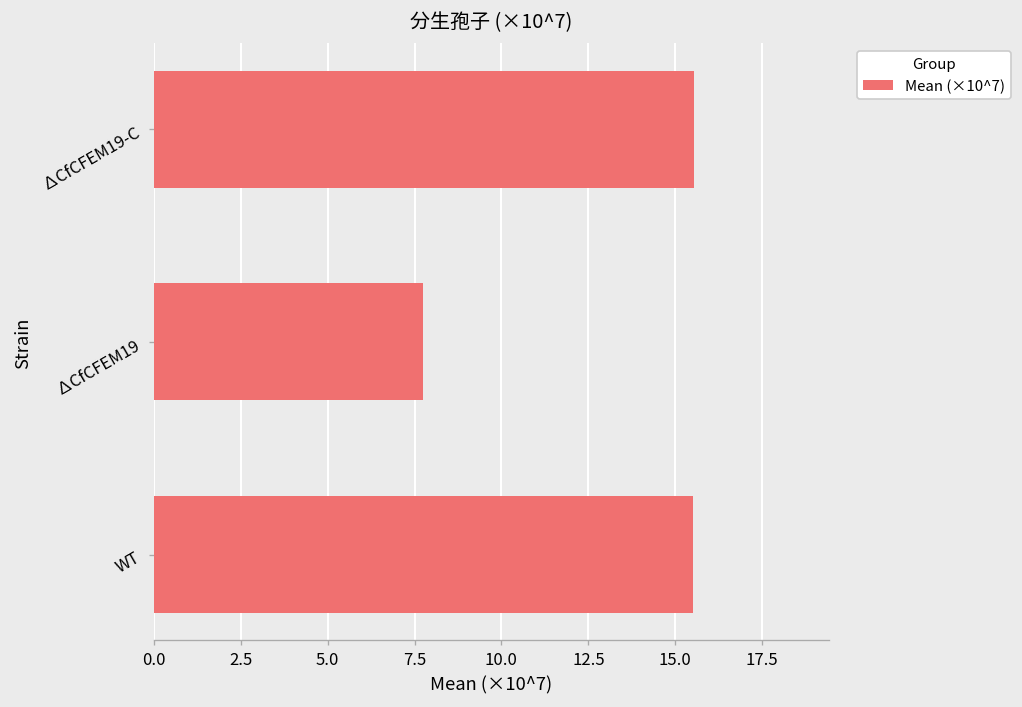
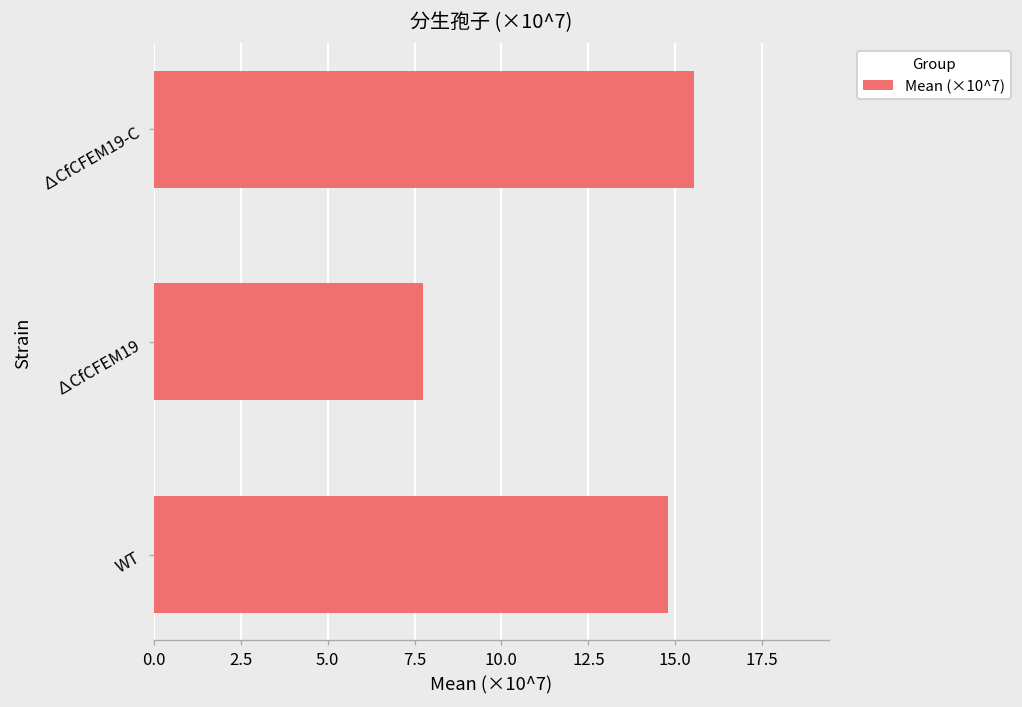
  {
    "∆CfCFEM19-C": 15.5,
    "∆CfCFEM19": 7.7,
-   "WT": 15.5
+   "WT": 14.8
  }
